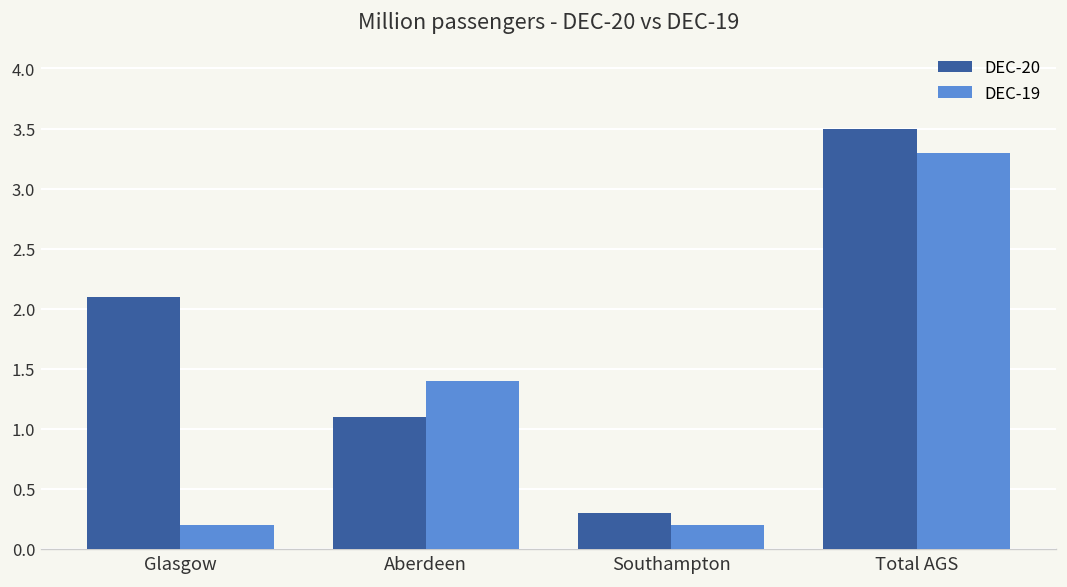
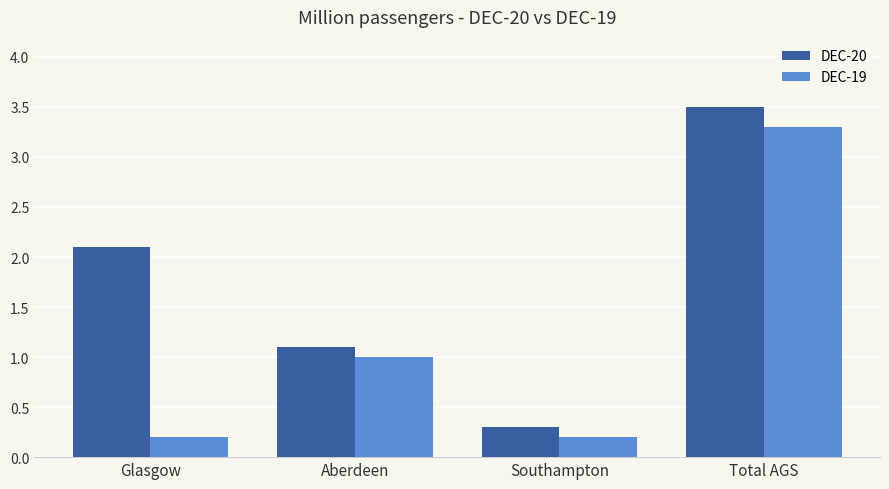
  {
    "DEC-20": {
      "Glasgow": 2.1,
      "Aberdeen": 1.1,
      "Southampton": 0.3,
      "Total AGS": 3.5
    },
    "DEC-19": {
      "Glasgow": 0.2,
-     "Aberdeen": 1.4,
+     "Aberdeen": 1.0,
      "Southampton": 0.2,
      "Total AGS": 3.3
    }
  }
